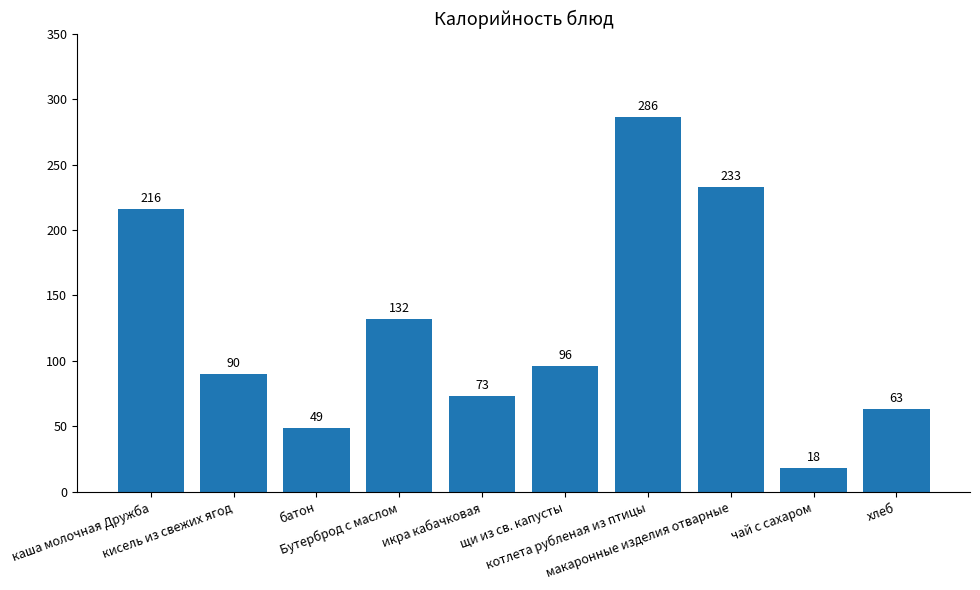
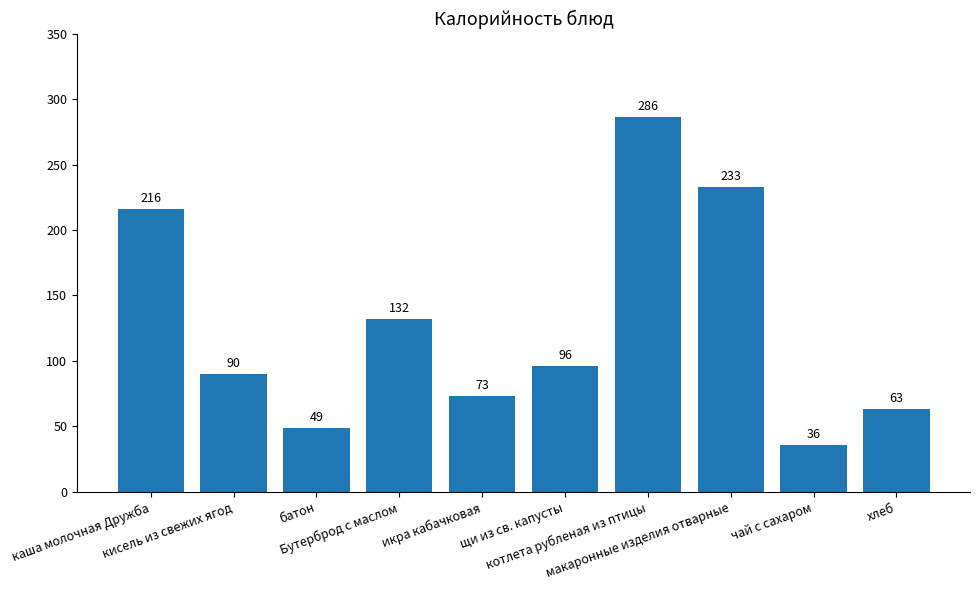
  {
    "каша молочная Дружба": 216,
    "кисель из свежих ягод": 90,
    "батон": 49,
    "Бутерброд с маслом": 132,
    "икра кабачковая": 73,
    "щи из св. капусты": 96,
    "котлета рубленая из птицы": 286,
    "макаронные изделия отварные": 233,
-   "чай с сахаром": 18,
+   "чай с сахаром": 36,
    "хлеб": 63
  }
